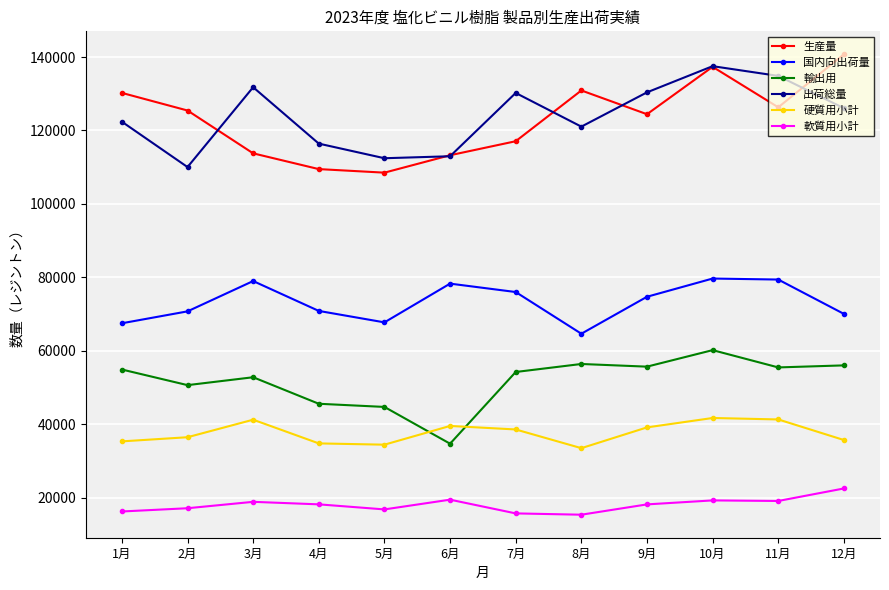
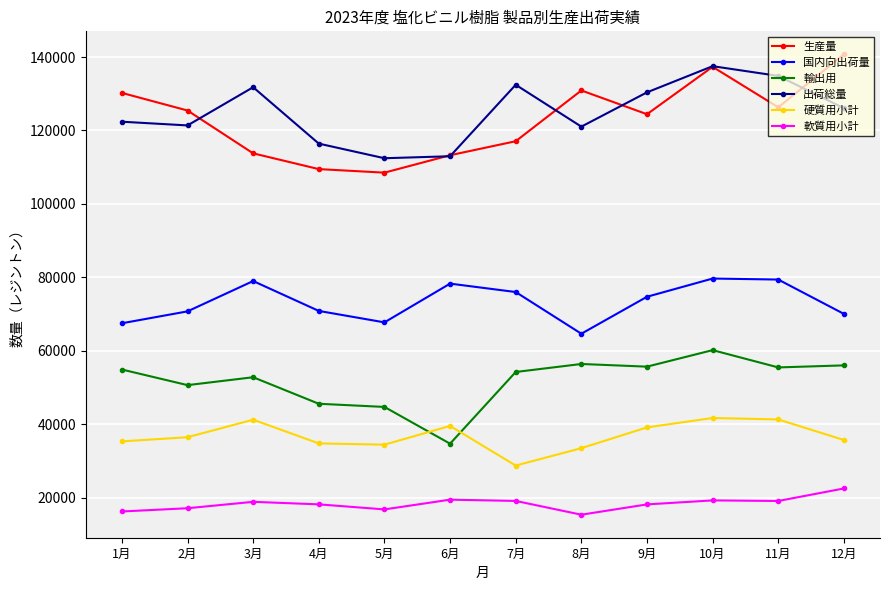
  {
    "生産量": {
      "1月": 130000,
      "2月": 125000,
      "3月": 114000,
      "4月": 109000,
      "5月": 109000,
      "7月": 117000,
      "8月": 131000,
      "9月": 124000
    },
    "国内向出荷量": {
      "1月": 67000,
      "2月": 71000,
      "3月": 79000,
      "4月": 71000,
      "5月": 68000,
      "6月": 78000,
      "7月": 76000,
      "8月": 65000,
      "9月": 75000,
      "10月": 80000,
      "11月": 79000,
      "12月": 70000
    },
    "輸出用": {
      "1月": 55000,
      "2月": 51000,
      "3月": 53000,
      "4月": 46000,
      "5月": 45000,
      "6月": 35000,
      "7月": 54000,
      "8月": 56000,
      "9月": 56000,
      "10月": 60000,
      "11月": 55000,
      "12月": 56000
    },
    "出荷総量": {
      "1月": 122000,
-     "2月": 110000,
+     "2月": 121000,
      "3月": 132000,
      "4月": 116000,
      "5月": 112000,
-     "7月": 130000,
+     "7月": 132000,
      "8月": 121000,
      "9月": 130000
    },
    "硬質用小計": {
      "1月": 35000,
      "2月": 36000,
      "3月": 41000,
      "4月": 35000,
      "5月": 34000,
      "6月": 40000,
-     "7月": 39000,
+     "7月": 29000,
      "8月": 33000,
      "9月": 39000,
      "10月": 42000,
      "11月": 41000,
      "12月": 36000
    },
    "軟質用小計": {
      "1月": 16000,
      "2月": 17000,
      "3月": 19000,
      "4月": 18000,
      "5月": 17000,
      "6月": 19000,
-     "7月": 16000,
+     "7月": 19000,
      "8月": 15000,
      "9月": 18000,
      "10月": 19000,
      "11月": 19000,
      "12月": 23000
    }
  }
